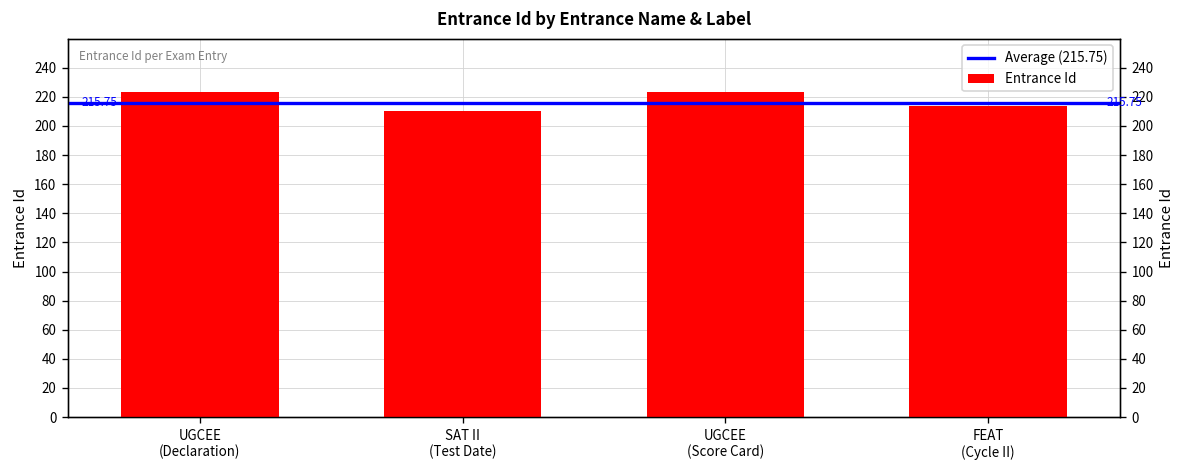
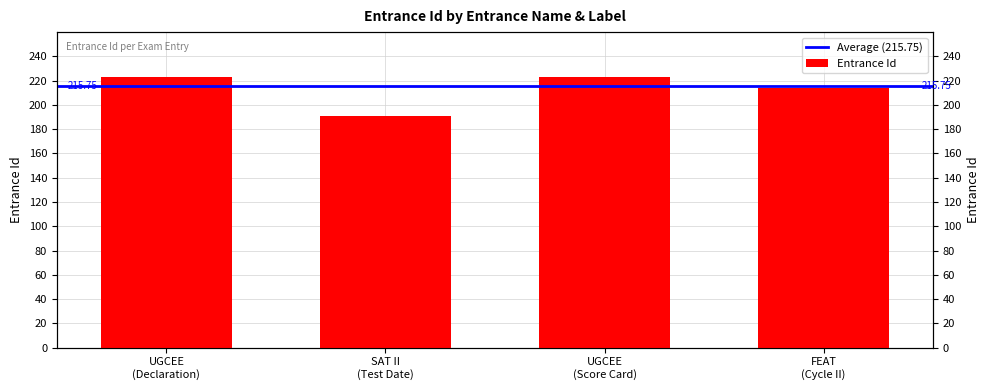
  {
    "UGCEE (Declaration)": 223,
-   "SAT II (Test Date)": 210,
+   "SAT II (Test Date)": 191,
    "UGCEE (Score Card)": 223,
    "FEAT (Cycle II)": 214
  }
